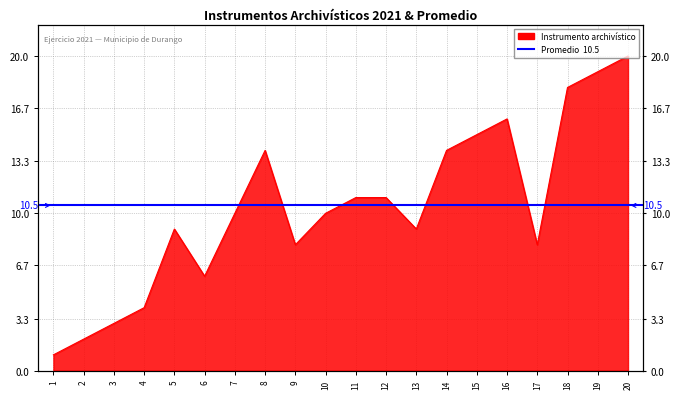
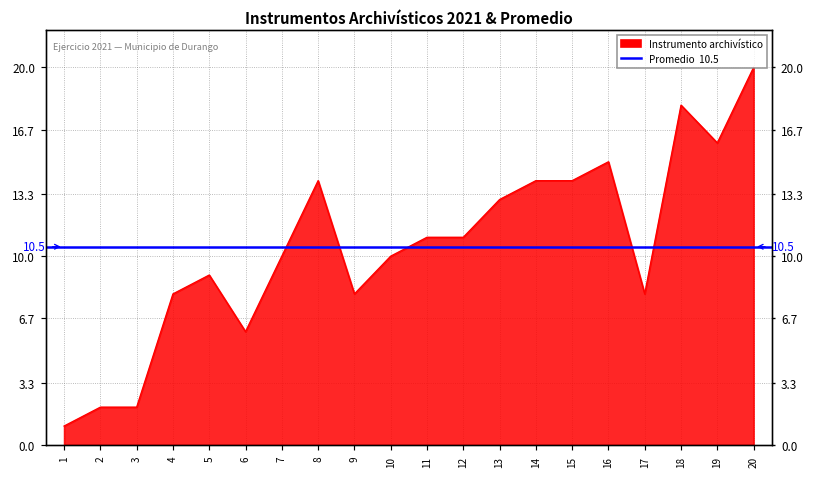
  {
    "1": 1,
    "2": 2,
-   "3": 3,
-   "4": 4,
+   "3": 2,
+   "4": 8,
    "5": 9,
    "6": 6,
    "7": 10,
    "8": 14,
    "9": 8,
    "10": 10,
    "11": 11,
    "12": 11,
-   "13": 9,
+   "13": 13,
    "14": 14,
-   "15": 15,
-   "16": 16,
+   "15": 14,
+   "16": 15,
    "17": 8,
    "18": 18,
-   "19": 19
+   "19": 16
  }
